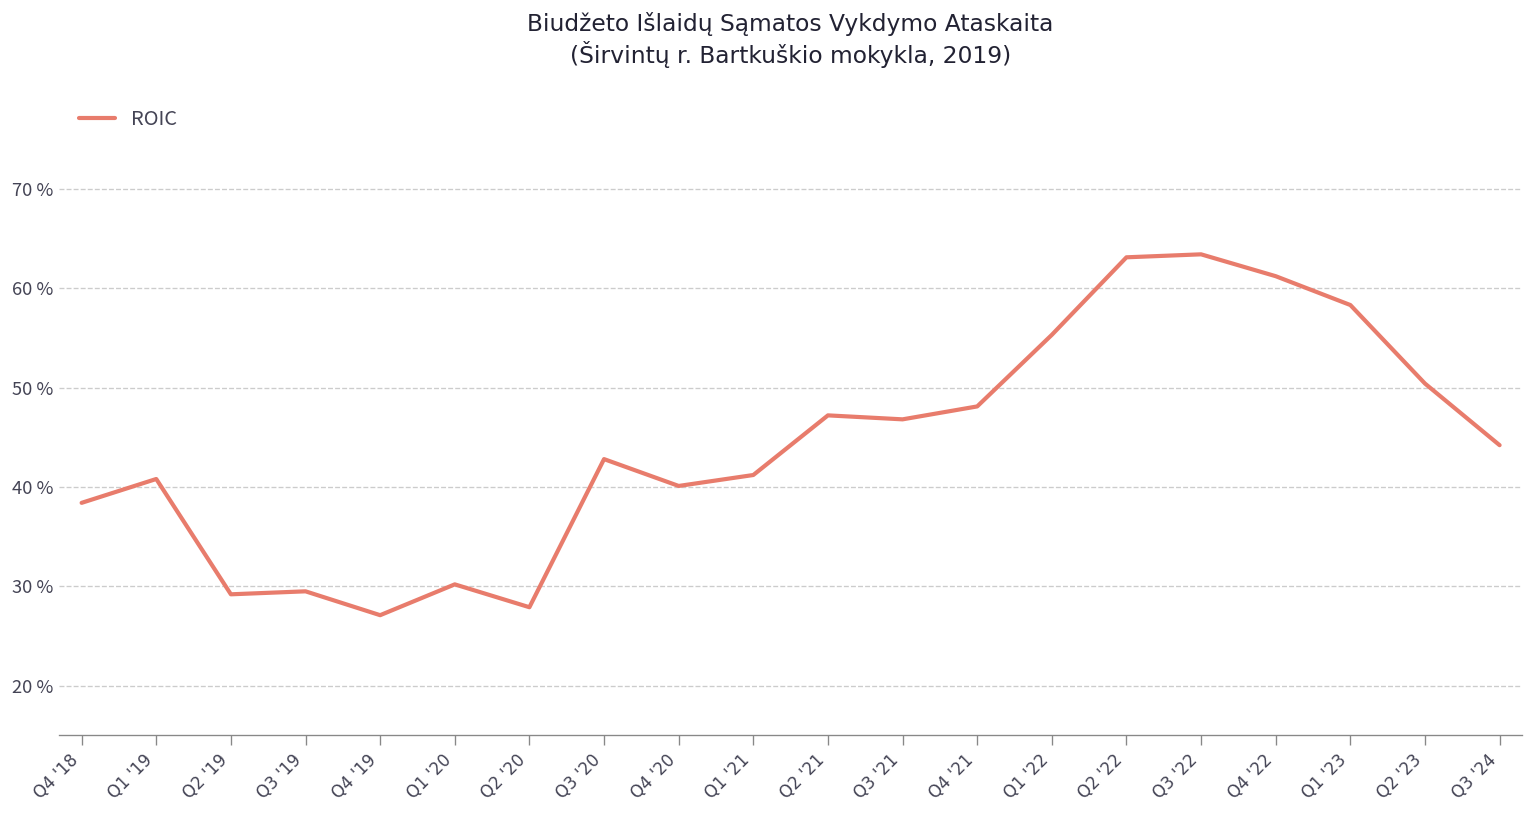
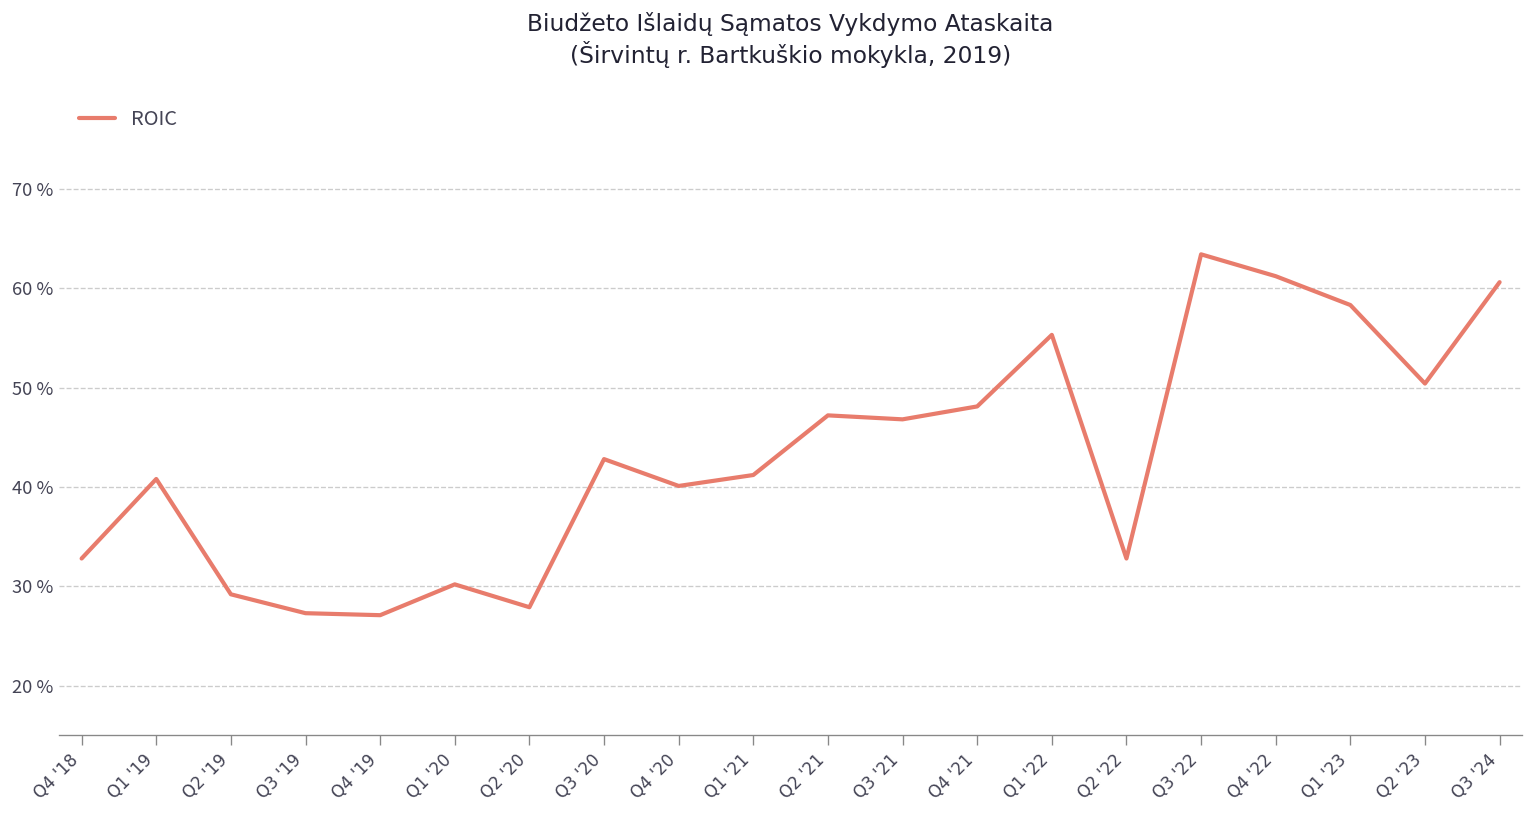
  {
-   "Q4 '18": "38 %",
+   "Q4 '18": "33 %",
    "Q1 '19": "41 %",
    "Q2 '19": "29 %",
-   "Q3 '19": "30 %",
+   "Q3 '19": "27 %",
    "Q4 '19": "27 %",
    "Q1 '20": "30 %",
    "Q2 '20": "28 %",
    "Q3 '20": "43 %",
    "Q4 '20": "40 %",
    "Q1 '21": "41 %",
    "Q2 '21": "47 %",
    "Q3 '21": "47 %",
    "Q4 '21": "48 %",
    "Q1 '22": "55 %",
-   "Q2 '22": "63 %",
+   "Q2 '22": "33 %",
    "Q3 '22": "63 %",
    "Q4 '22": "61 %",
    "Q1 '23": "58 %",
    "Q2 '23": "50 %",
-   "Q3 '24": "44 %"
+   "Q3 '24": "61 %"
  }
